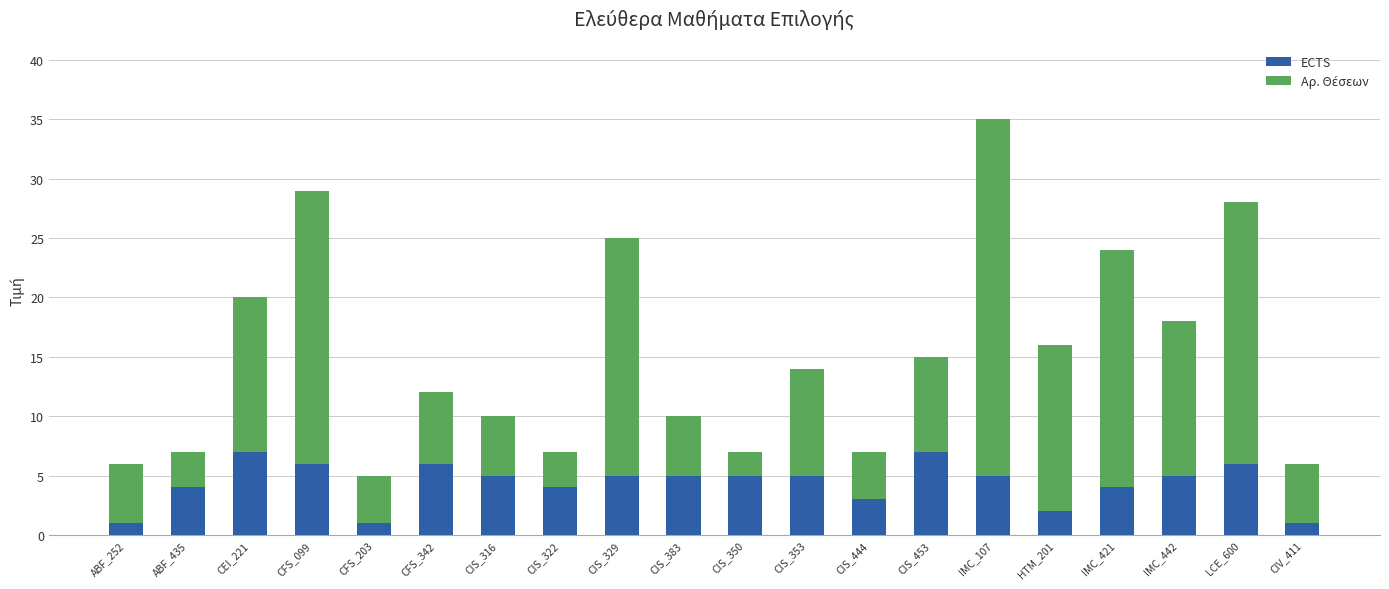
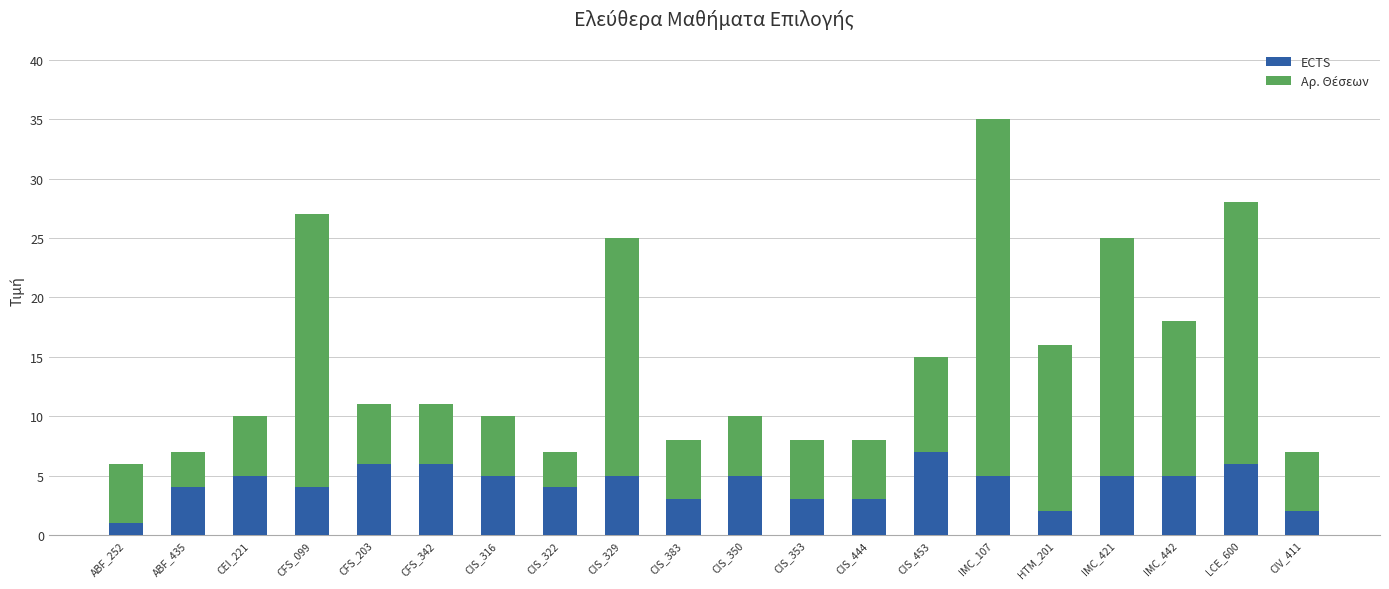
  {
    "ECTS": {
      "ABF_252": 1,
      "ABF_435": 4,
-     "CEI_221": 7,
-     "CFS_099": 6,
-     "CFS_203": 1,
+     "CEI_221": 5,
+     "CFS_099": 4,
+     "CFS_203": 6,
      "CFS_342": 6,
      "CIS_316": 5,
      "CIS_322": 4,
      "CIS_329": 5,
-     "CIS_383": 5,
+     "CIS_383": 3,
      "CIS_350": 5,
-     "CIS_353": 5,
+     "CIS_353": 3,
      "CIS_444": 3,
      "CIS_453": 7,
      "IMC_107": 5,
      "HTM_201": 2,
-     "IMC_421": 4,
+     "IMC_421": 5,
      "IMC_442": 5,
      "LCE_600": 6,
-     "CIV_411": 1
+     "CIV_411": 2
    },
    "Αρ. Θέσεων": {
      "ABF_252": 5,
      "ABF_435": 3,
-     "CEI_221": 13,
+     "CEI_221": 5,
      "CFS_099": 23,
-     "CFS_203": 4,
-     "CFS_342": 6,
+     "CFS_203": 5,
+     "CFS_342": 5,
      "CIS_316": 5,
      "CIS_322": 3,
      "CIS_329": 20,
      "CIS_383": 5,
-     "CIS_350": 2,
-     "CIS_353": 9,
-     "CIS_444": 4,
+     "CIS_350": 5,
+     "CIS_353": 5,
+     "CIS_444": 5,
      "CIS_453": 8,
      "IMC_107": 30,
      "HTM_201": 14,
      "IMC_421": 20,
      "IMC_442": 13,
      "LCE_600": 22,
      "CIV_411": 5
    }
  }
